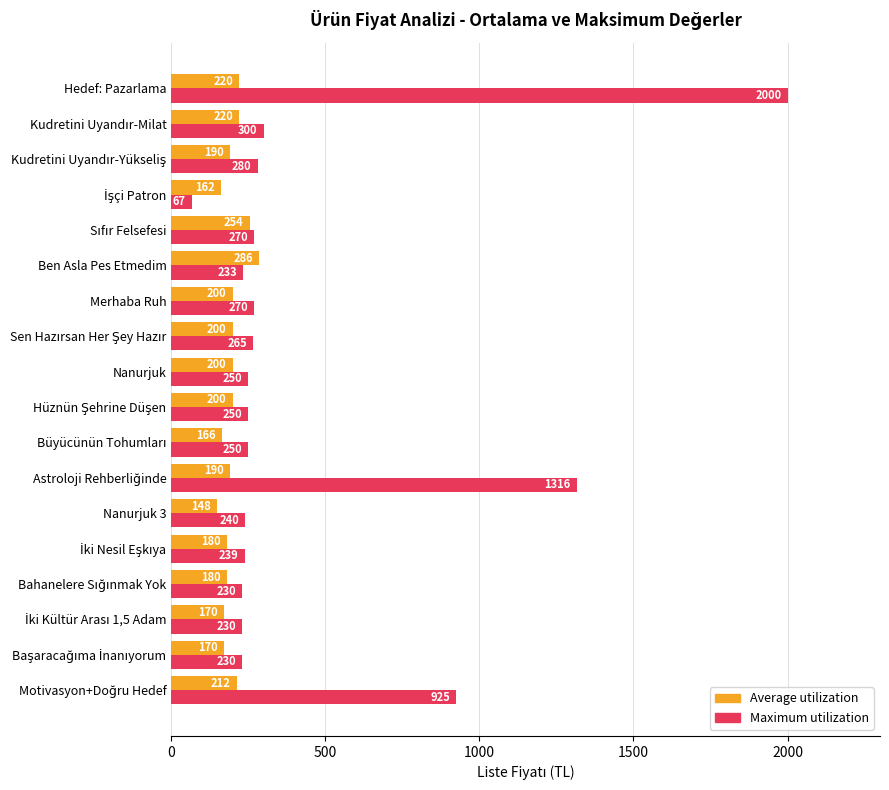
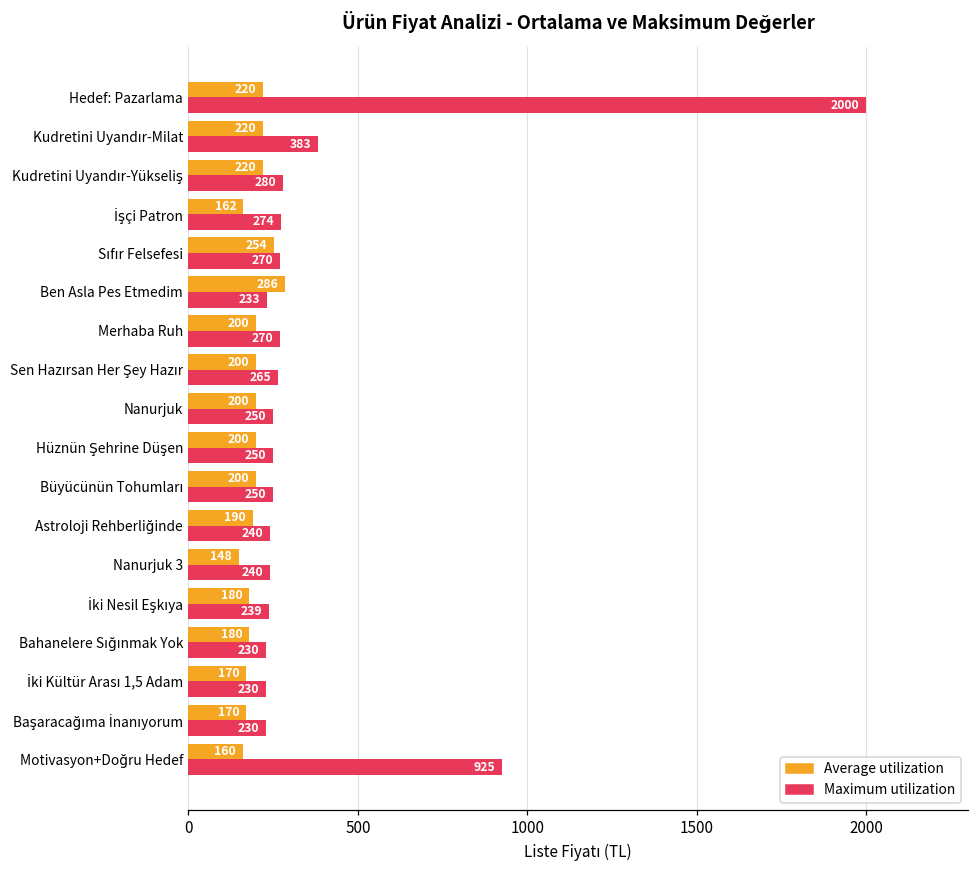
  {
    "Average utilization": {
      "Hedef: Pazarlama": 220,
      "Kudretini Uyandır-Milat": 220,
-     "Kudretini Uyandır-Yükseliş": 190,
+     "Kudretini Uyandır-Yükseliş": 220,
      "İşçi Patron": 162,
      "Sıfır Felsefesi": 254,
      "Ben Asla Pes Etmedim": 286,
      "Merhaba Ruh": 200,
      "Sen Hazırsan Her Şey Hazır": 200,
      "Nanurjuk": 200,
      "Hüznün Şehrine Düşen": 200,
-     "Büyücünün Tohumları": 166,
+     "Büyücünün Tohumları": 200,
      "Astroloji Rehberliğinde": 190,
      "Nanurjuk 3": 148,
      "İki Nesil Eşkıya": 180,
      "Bahanelere Sığınmak Yok": 180,
      "İki Kültür Arası 1,5 Adam": 170,
      "Başaracağıma İnanıyorum": 170,
-     "Motivasyon+Doğru Hedef": 212
+     "Motivasyon+Doğru Hedef": 160
    },
    "Maximum utilization": {
      "Hedef: Pazarlama": 2000,
-     "Kudretini Uyandır-Milat": 300,
+     "Kudretini Uyandır-Milat": 383,
      "Kudretini Uyandır-Yükseliş": 280,
-     "İşçi Patron": 67,
+     "İşçi Patron": 274,
      "Sıfır Felsefesi": 270,
      "Ben Asla Pes Etmedim": 233,
      "Merhaba Ruh": 270,
      "Sen Hazırsan Her Şey Hazır": 265,
      "Nanurjuk": 250,
      "Hüznün Şehrine Düşen": 250,
      "Büyücünün Tohumları": 250,
-     "Astroloji Rehberliğinde": 1316,
+     "Astroloji Rehberliğinde": 240,
      "Nanurjuk 3": 240,
      "İki Nesil Eşkıya": 239,
      "Bahanelere Sığınmak Yok": 230,
      "İki Kültür Arası 1,5 Adam": 230,
      "Başaracağıma İnanıyorum": 230,
      "Motivasyon+Doğru Hedef": 925
    }
  }
